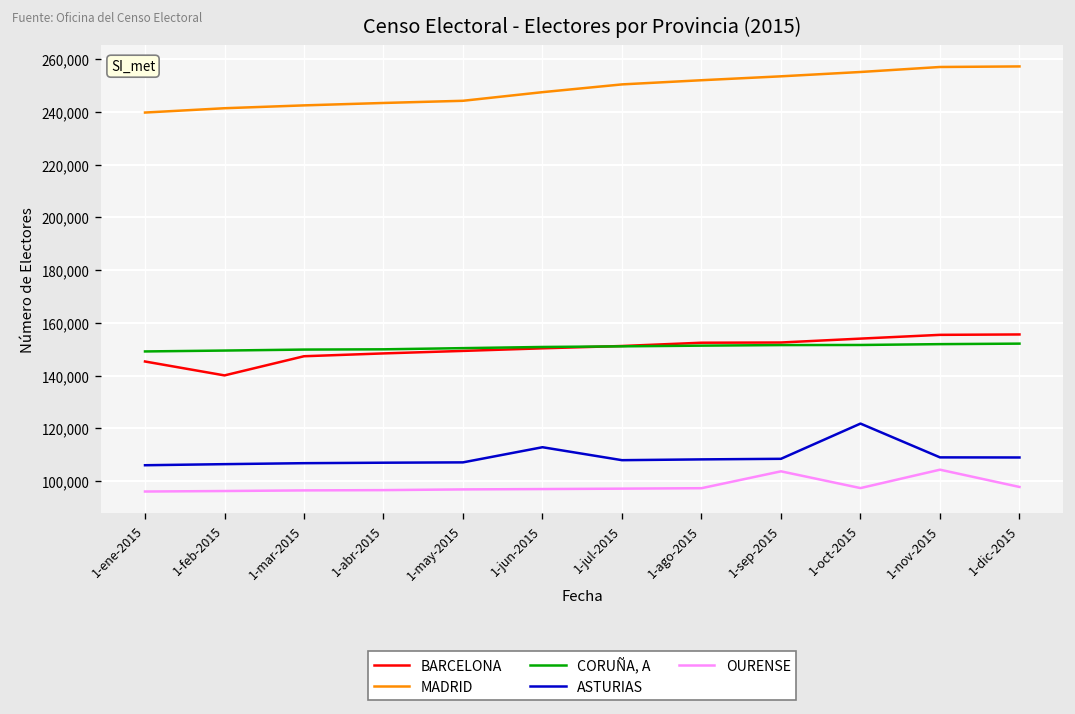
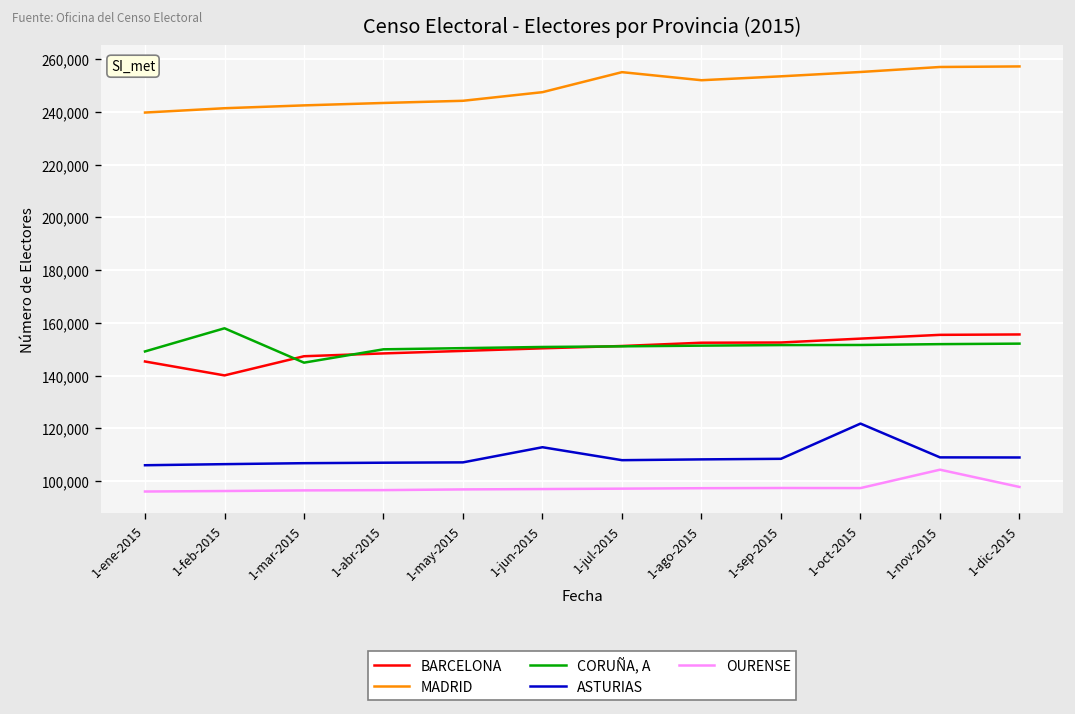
  {
    "BARCELONA": {
      "1-ene-2015": "145,000",
      "1-feb-2015": "140,000",
      "1-mar-2015": "147,000",
      "1-abr-2015": "148,000",
      "1-oct-2015": "154,000",
      "1-nov-2015": "155,000",
      "1-dic-2015": "156,000"
    },
    "MADRID": {
      "1-ene-2015": "240,000",
      "1-feb-2015": "241,000",
      "1-mar-2015": "242,000",
      "1-abr-2015": "243,000",
      "1-may-2015": "244,000",
      "1-jun-2015": "248,000",
-     "1-jul-2015": "250,000",
+     "1-jul-2015": "255,000",
      "1-ago-2015": "252,000",
      "1-sep-2015": "254,000",
      "1-oct-2015": "255,000",
      "1-nov-2015": "257,000",
      "1-dic-2015": "257,000"
    },
    "CORUÑA, A": {
      "1-ene-2015": "149,000",
-     "1-feb-2015": "150,000",
-     "1-mar-2015": "150,000",
+     "1-feb-2015": "158,000",
+     "1-mar-2015": "145,000",
      "1-abr-2015": "150,000",
      "1-oct-2015": "152,000",
      "1-nov-2015": "152,000",
      "1-dic-2015": "152,000"
    },
    "ASTURIAS": {
      "1-ene-2015": "106,000",
      "1-feb-2015": "106,000",
      "1-mar-2015": "107,000",
      "1-abr-2015": "107,000",
      "1-may-2015": "107,000",
      "1-jun-2015": "113,000",
      "1-jul-2015": "108,000",
      "1-ago-2015": "108,000",
      "1-sep-2015": "108,000",
      "1-oct-2015": "122,000",
      "1-nov-2015": "109,000",
      "1-dic-2015": "109,000"
    },
    "OURENSE": {
      "1-ene-2015": "96,000",
      "1-feb-2015": "96,000",
      "1-mar-2015": "97,000",
      "1-abr-2015": "97,000",
      "1-may-2015": "97,000",
      "1-jun-2015": "97,000",
      "1-jul-2015": "97,000",
      "1-ago-2015": "97,000",
-     "1-sep-2015": "104,000",
+     "1-sep-2015": "97,000",
      "1-oct-2015": "97,000",
      "1-nov-2015": "104,000",
      "1-dic-2015": "98,000"
    }
  }
